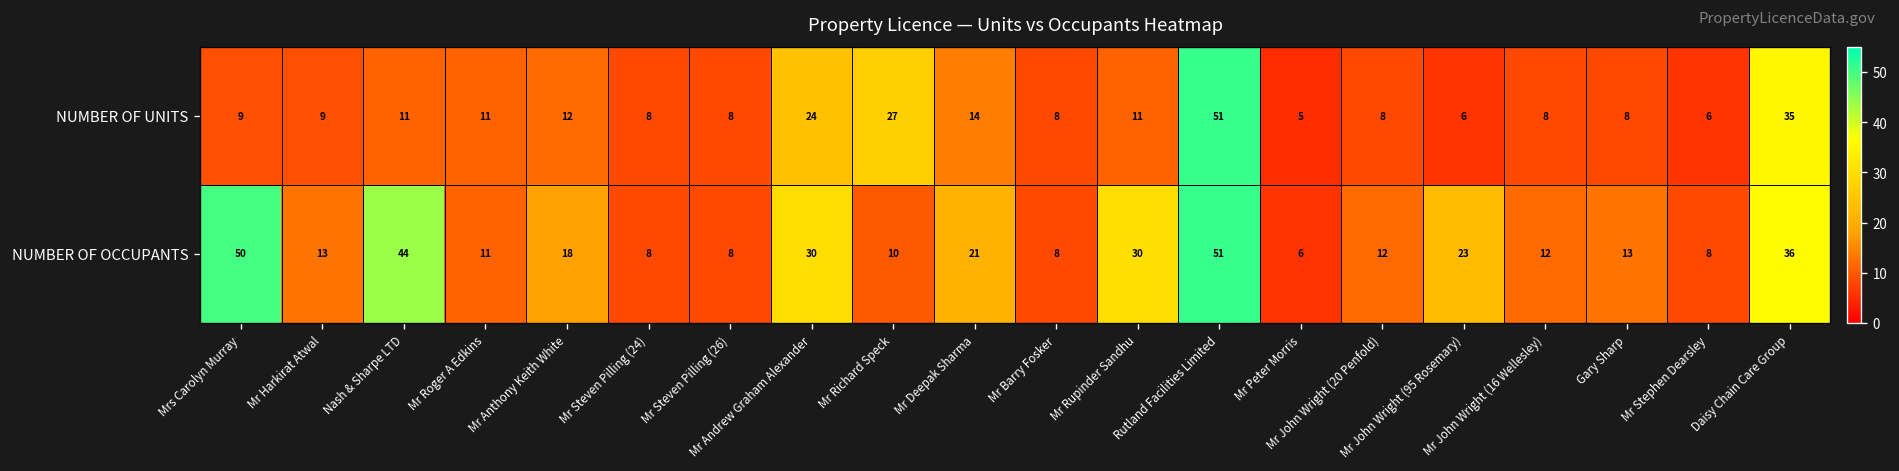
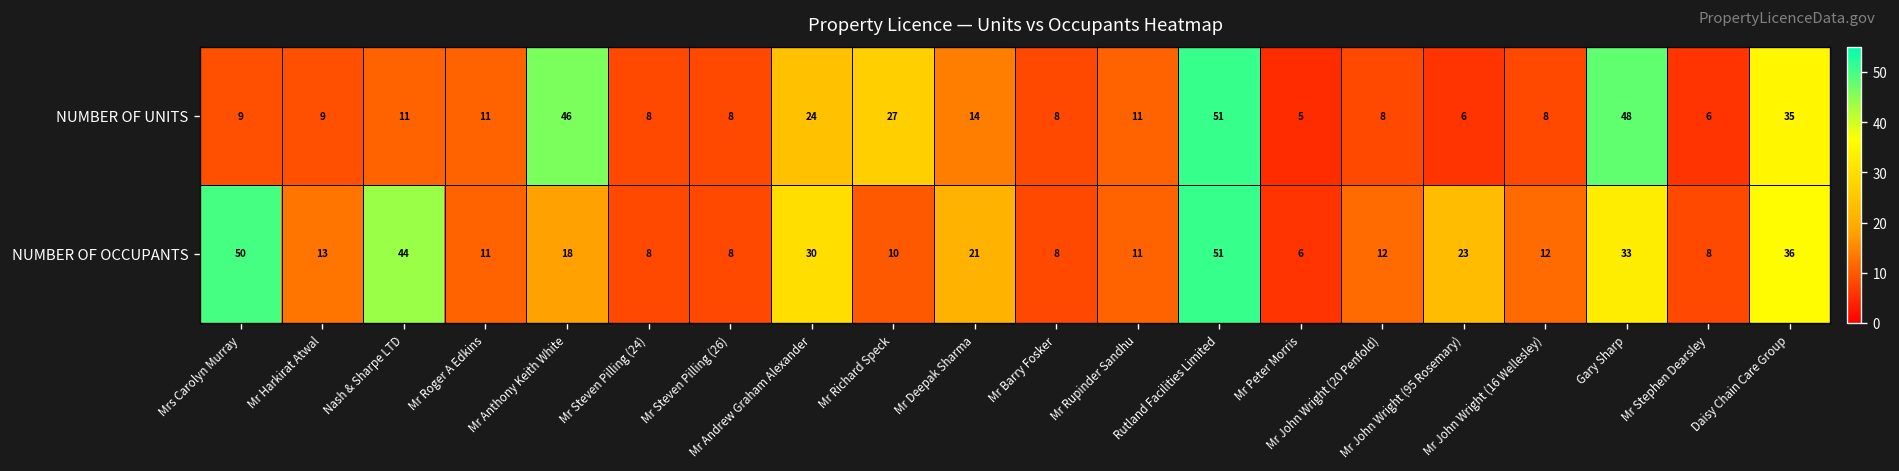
  {
    "NUMBER OF UNITS": {
      "Mrs Carolyn Murray": 9,
      "Mr Harkirat Atwal": 9,
      "Nash & Sharpe LTD": 11,
      "Mr Roger A Edkins": 11,
-     "Mr Anthony Keith White": 12,
+     "Mr Anthony Keith White": 46,
      "Mr Steven Pilling (24)": 8,
      "Mr Steven Pilling (26)": 8,
      "Mr Andrew Graham Alexander": 24,
      "Mr Richard Speck": 27,
      "Mr Deepak Sharma": 14,
      "Mr Barry Fosker": 8,
      "Mr Rupinder Sandhu": 11,
      "Rutland Facilities Limited": 51,
      "Mr Peter Morris": 5,
      "Mr John Wright (20 Penfold)": 8,
      "Mr John Wright (95 Rosemary)": 6,
      "Mr John Wright (16 Wellesley)": 8,
-     "Gary Sharp": 8,
+     "Gary Sharp": 48,
      "Mr Stephen Dearsley": 6,
      "Daisy Chain Care Group": 35
    },
    "NUMBER OF OCCUPANTS": {
      "Mrs Carolyn Murray": 50,
      "Mr Harkirat Atwal": 13,
      "Nash & Sharpe LTD": 44,
      "Mr Roger A Edkins": 11,
      "Mr Anthony Keith White": 18,
      "Mr Steven Pilling (24)": 8,
      "Mr Steven Pilling (26)": 8,
      "Mr Andrew Graham Alexander": 30,
      "Mr Richard Speck": 10,
      "Mr Deepak Sharma": 21,
      "Mr Barry Fosker": 8,
-     "Mr Rupinder Sandhu": 30,
+     "Mr Rupinder Sandhu": 11,
      "Rutland Facilities Limited": 51,
      "Mr Peter Morris": 6,
      "Mr John Wright (20 Penfold)": 12,
      "Mr John Wright (95 Rosemary)": 23,
      "Mr John Wright (16 Wellesley)": 12,
-     "Gary Sharp": 13,
+     "Gary Sharp": 33,
      "Mr Stephen Dearsley": 8,
      "Daisy Chain Care Group": 36
    }
  }
